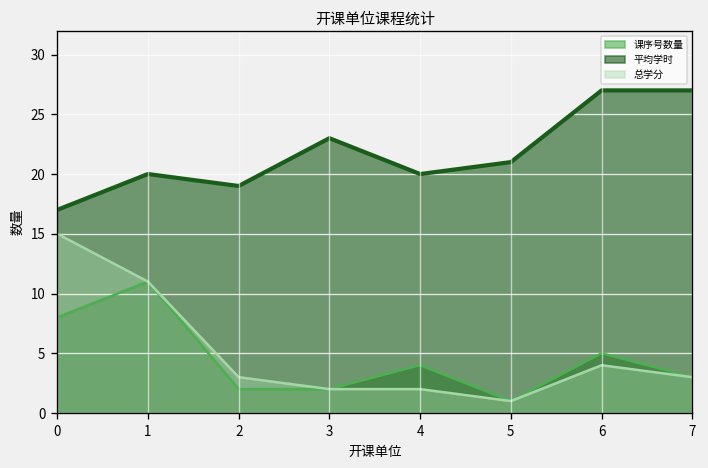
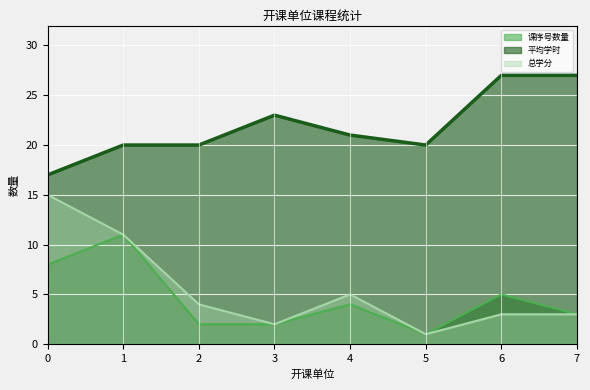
  {
    "课序号数量": {
      "0": 8,
      "2": 2,
      "4": 4,
      "6": 5
    },
    "平均学时": {
      "0": 17,
      "1": 20,
-     "2": 19,
+     "2": 20,
      "3": 23,
-     "4": 20,
-     "5": 21,
+     "4": 21,
+     "5": 20,
      "6": 27,
      "7": 27
    },
    "总学分": {
      "0": 15,
-     "2": 3,
-     "4": 2,
-     "6": 4
+     "2": 4,
+     "4": 5,
+     "6": 3
    }
  }
